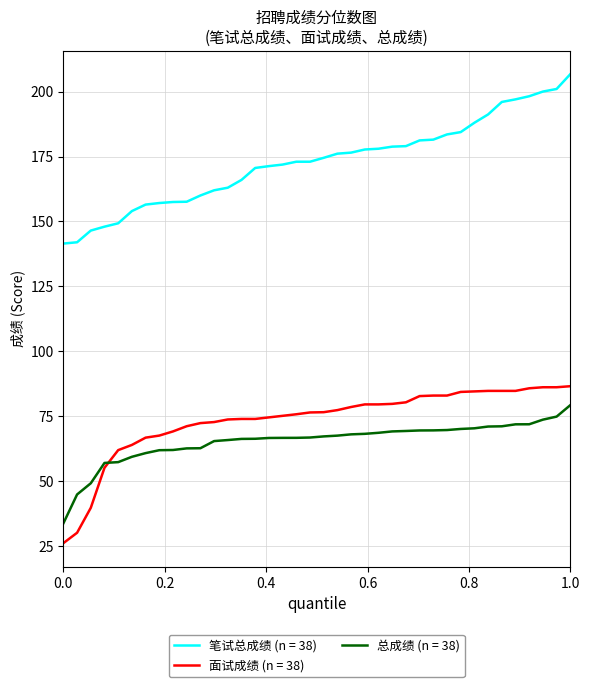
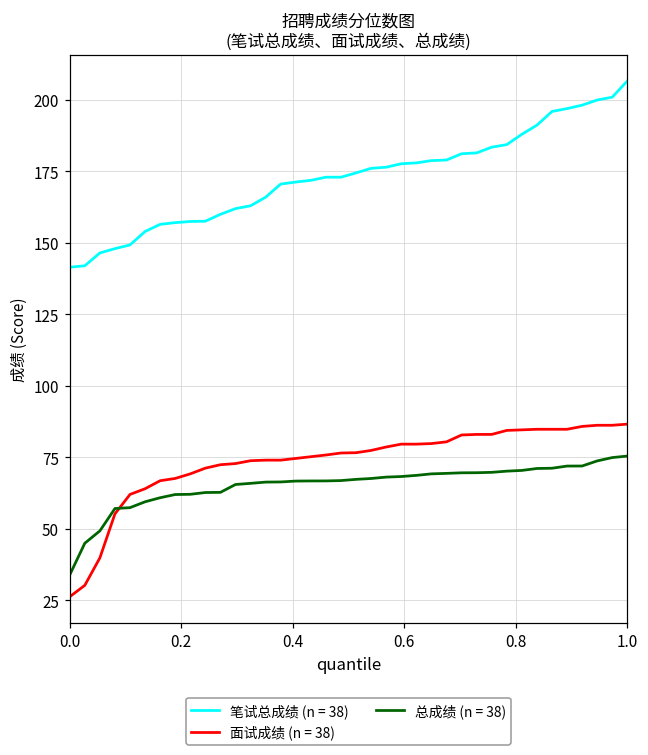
  {
    "笔试总成绩 (n = 38)": {
      "0.0": 142,
      "1.0": 207
    },
    "面试成绩 (n = 38)": {
      "0.0": 26,
      "1.0": 87
    },
    "总成绩 (n = 38)": {
      "0.0": 34,
-     "1.0": 79
+     "1.0": 75
    }
  }
